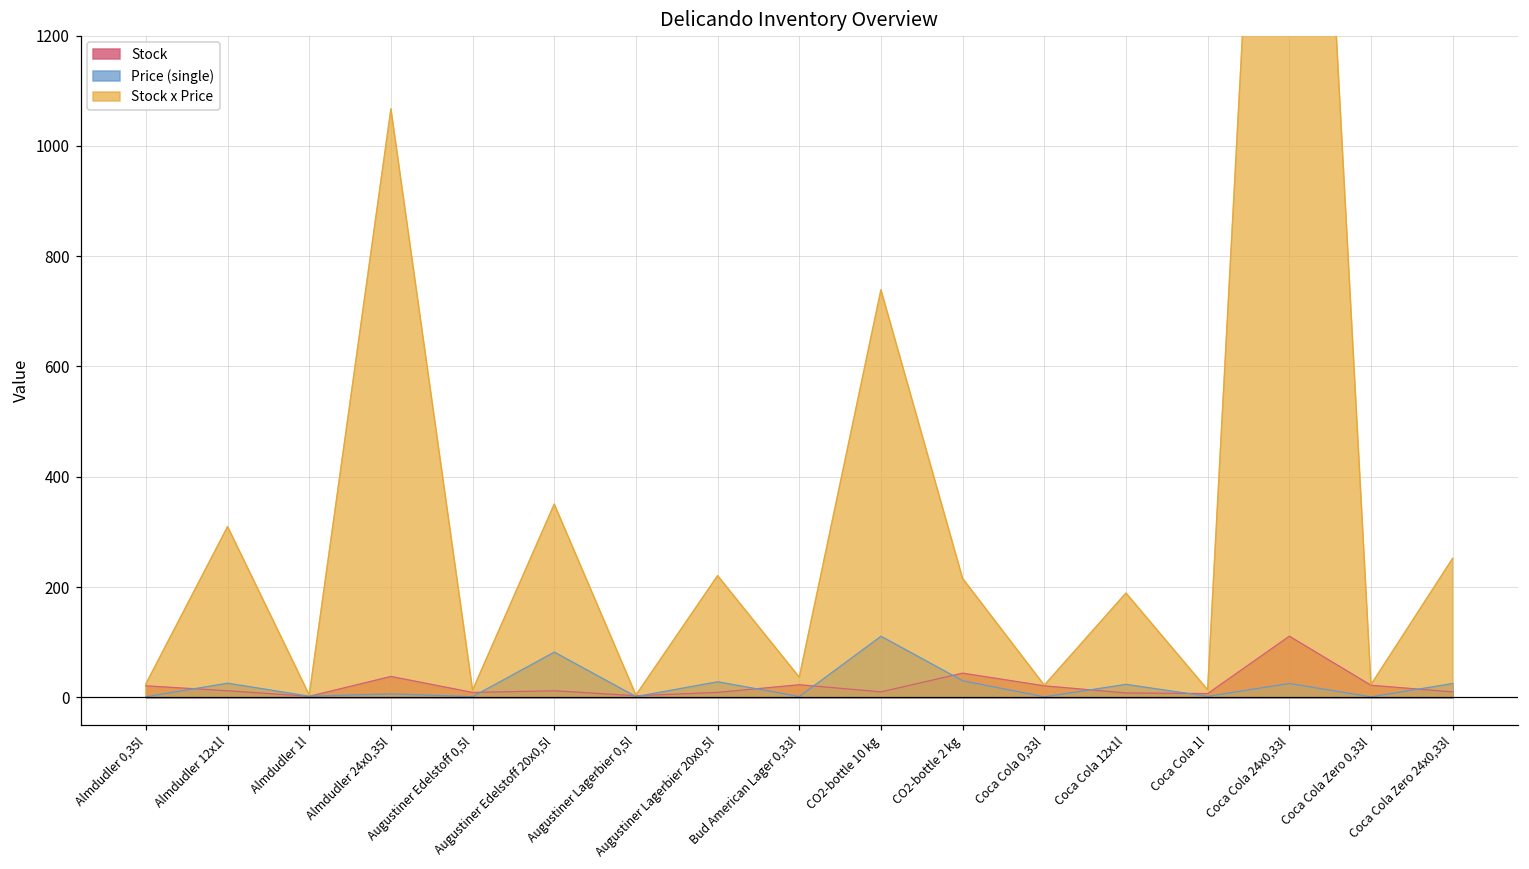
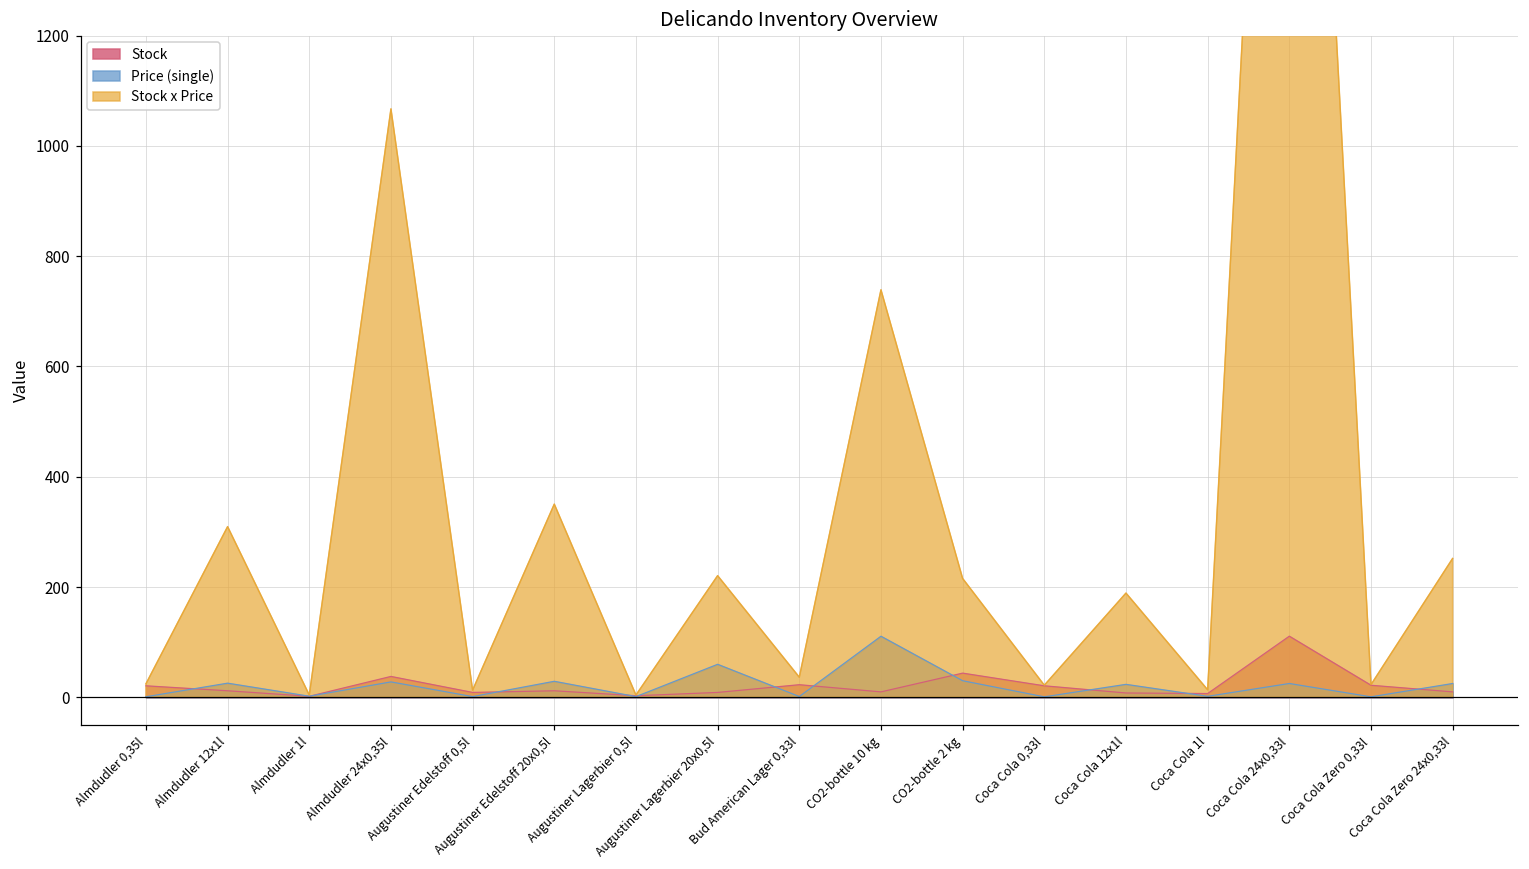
  {
    "Stock": {
      "Almdudler 12x1l": 10,
      "Almdudler 24x0,35l": 40,
      "Augustiner Edelstoff 20x0,5l": 10,
      "Augustiner Lagerbier 20x0,5l": 10,
      "Bud American Lager 0,33l": 20,
      "CO2-bottle 10 kg": 10,
      "CO2-bottle 2 kg": 40,
      "Coca Cola 12x1l": 10,
      "Coca Cola 24x0,33l": 110,
      "Coca Cola Zero 24x0,33l": 10
    },
    "Price (single)": {
      "Almdudler 0,35l": 0,
      "Almdudler 12x1l": 30,
-     "Almdudler 24x0,35l": 10,
+     "Almdudler 24x0,35l": 30,
      "Augustiner Edelstoff 0,5l": 0,
-     "Augustiner Edelstoff 20x0,5l": 80,
-     "Augustiner Lagerbier 20x0,5l": 30,
+     "Augustiner Edelstoff 20x0,5l": 30,
+     "Augustiner Lagerbier 20x0,5l": 60,
      "Bud American Lager 0,33l": 0,
      "CO2-bottle 10 kg": 110,
      "CO2-bottle 2 kg": 30,
      "Coca Cola 0,33l": 0,
      "Coca Cola 12x1l": 20,
      "Coca Cola 24x0,33l": 30,
      "Coca Cola Zero 0,33l": 0,
      "Coca Cola Zero 24x0,33l": 30
    },
    "Stock x Price": {
      "Almdudler 12x1l": 310,
      "Almdudler 24x0,35l": 1070,
      "Augustiner Edelstoff 20x0,5l": 350,
      "Augustiner Lagerbier 20x0,5l": 220,
      "Bud American Lager 0,33l": 40,
      "CO2-bottle 10 kg": 740,
      "CO2-bottle 2 kg": 220,
      "Coca Cola 12x1l": 190,
      "Coca Cola 1l": 10,
      "Coca Cola Zero 24x0,33l": 250
    }
  }
